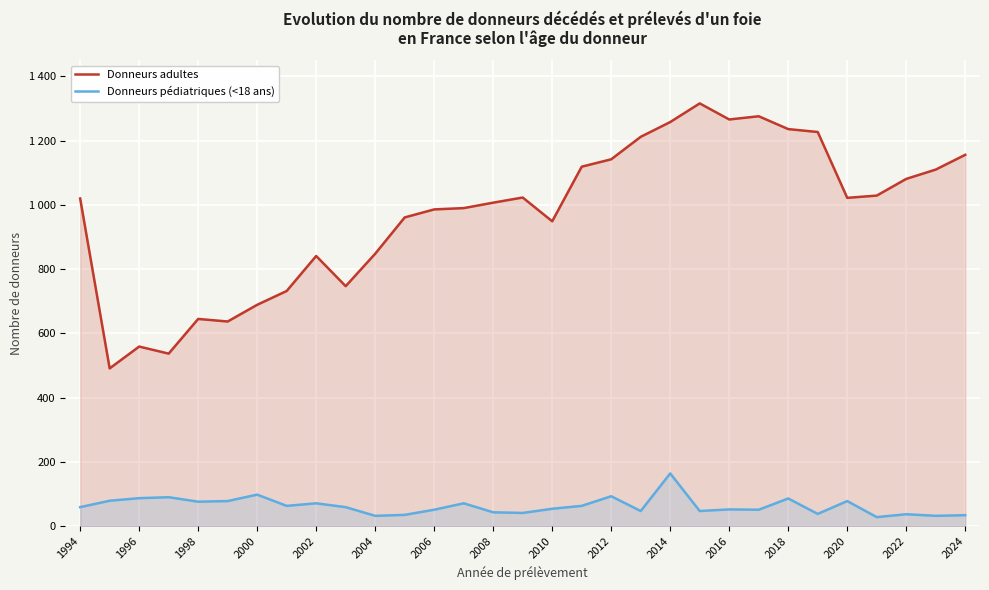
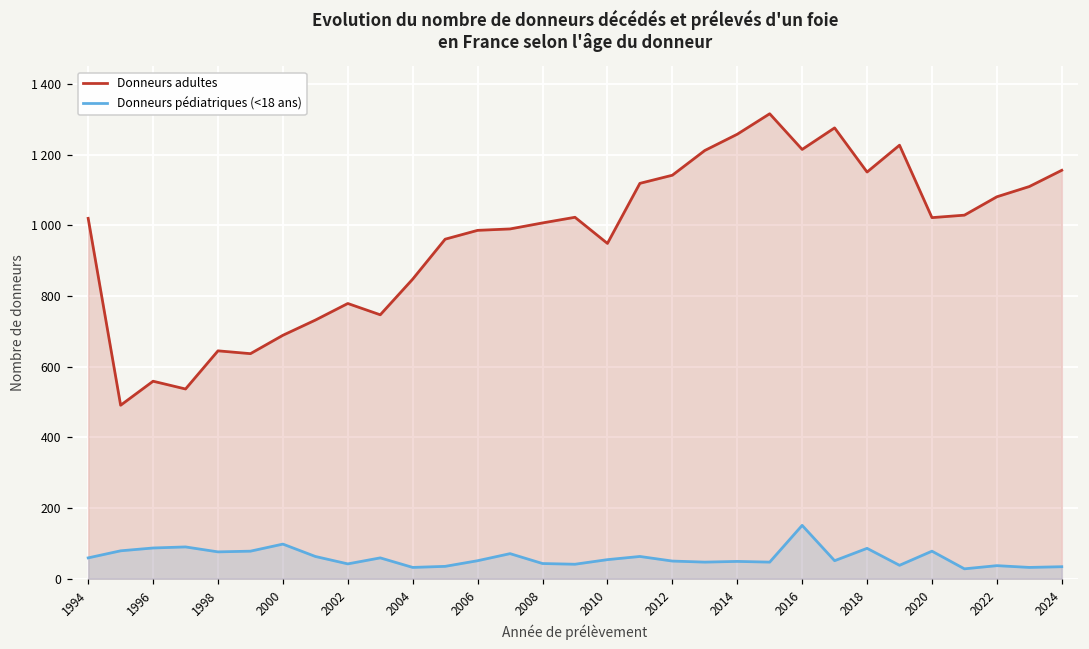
  {
    "Donneurs adultes": {
      "1994": 1020,
      "1996": 560,
      "1998": 650,
      "2000": 690,
-     "2002": 840,
+     "2002": 780,
      "2004": 850,
      "2006": 990,
      "2008": 1010,
      "2010": 950,
      "2012": 1140,
      "2014": 1260,
-     "2016": 1270,
-     "2018": 1240,
+     "2016": 1220,
+     "2018": 1150,
      "2020": 1020,
      "2022": 1080,
      "2024": 1160
    },
    "Donneurs pédiatriques (<18 ans)": {
      "1994": 60,
      "1996": 90,
      "1998": 80,
      "2000": 100,
-     "2002": 70,
+     "2002": 40,
      "2004": 30,
      "2006": 50,
      "2008": 40,
      "2010": 50,
-     "2012": 90,
-     "2014": 160,
-     "2016": 50,
+     "2012": 50,
+     "2014": 50,
+     "2016": 150,
      "2018": 90,
      "2020": 80,
      "2022": 40,
      "2024": 30
    }
  }
